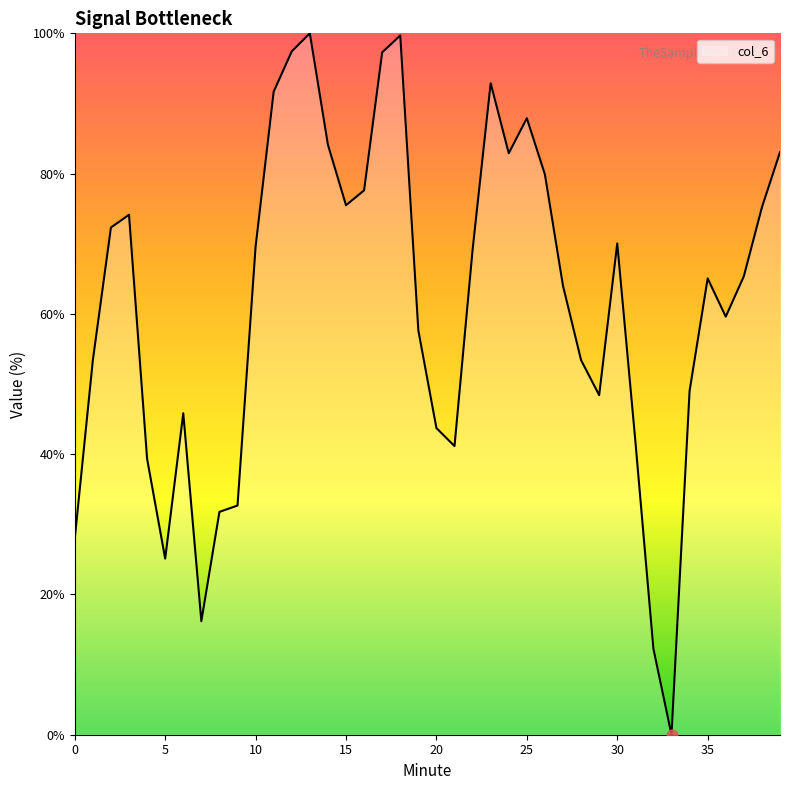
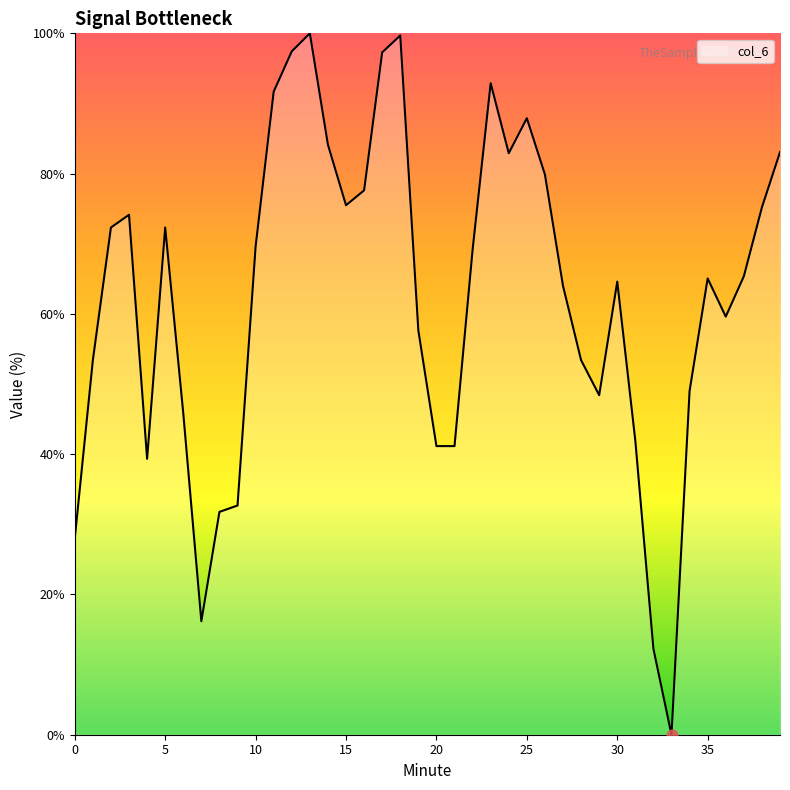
  {
    "col_6": {
      "0": "28%",
-     "5": "25%",
+     "5": "72%",
      "10": "70%",
      "15": "75%",
-     "20": "44%",
+     "20": "41%",
      "25": "88%",
-     "30": "70%",
+     "30": "65%",
      "35": "65%"
    }
  }
